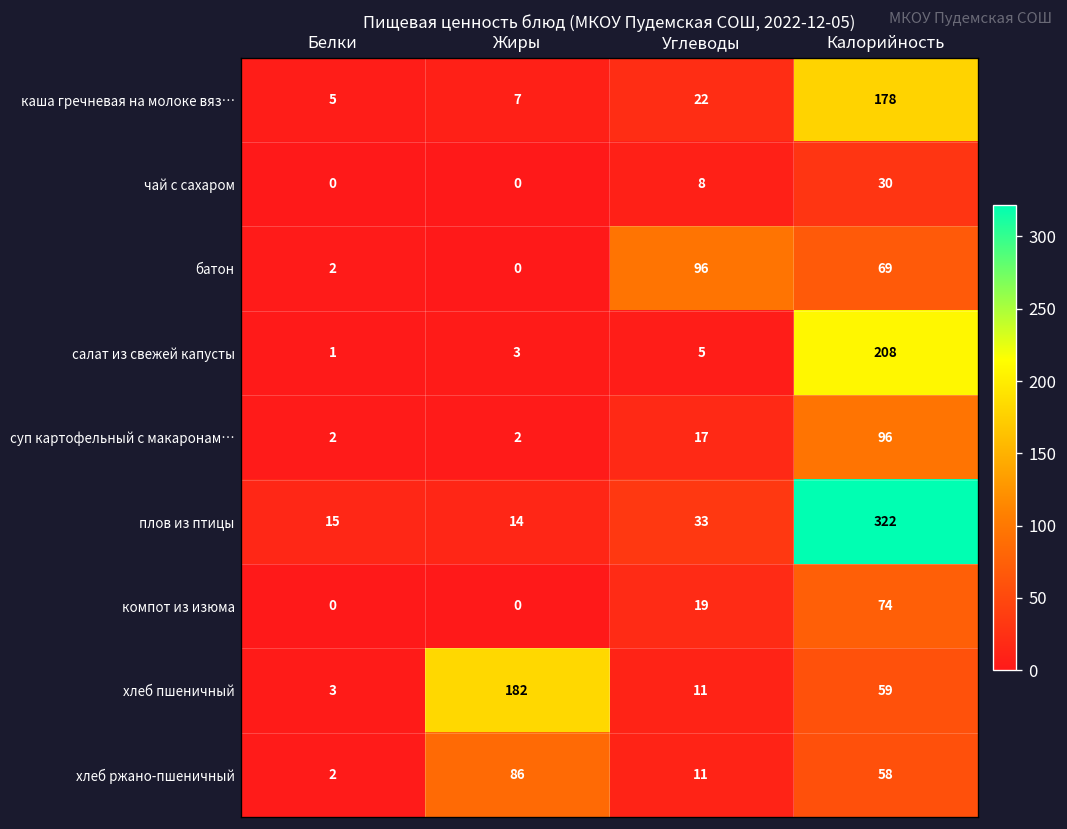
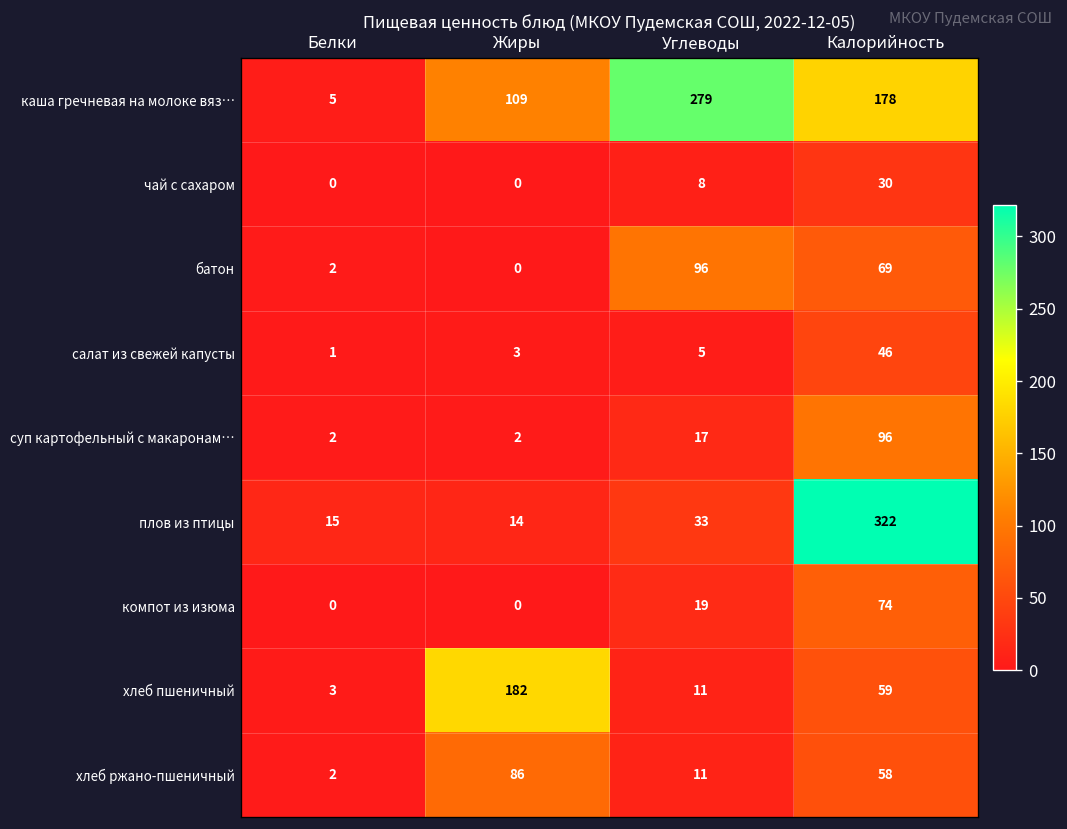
  {
    "каша гречневая на молоке вяз…": {
      "Белки": 5,
-     "Жиры": 7,
-     "Углеводы": 22,
+     "Жиры": 109,
+     "Углеводы": 279,
      "Калорийность": 178
    },
    "чай с сахаром": {
      "Белки": 0,
      "Жиры": 0,
      "Углеводы": 8,
      "Калорийность": 30
    },
    "батон": {
      "Белки": 2,
      "Жиры": 0,
      "Углеводы": 96,
      "Калорийность": 69
    },
    "салат из свежей капусты": {
      "Белки": 1,
      "Жиры": 3,
      "Углеводы": 5,
-     "Калорийность": 208
+     "Калорийность": 46
    },
    "суп картофельный с макаронам…": {
      "Белки": 2,
      "Жиры": 2,
      "Углеводы": 17,
      "Калорийность": 96
    },
    "плов из птицы": {
      "Белки": 15,
      "Жиры": 14,
      "Углеводы": 33,
      "Калорийность": 322
    },
    "компот из изюма": {
      "Белки": 0,
      "Жиры": 0,
      "Углеводы": 19,
      "Калорийность": 74
    },
    "хлеб пшеничный": {
      "Белки": 3,
      "Жиры": 182,
      "Углеводы": 11,
      "Калорийность": 59
    },
    "хлеб ржано-пшеничный": {
      "Белки": 2,
      "Жиры": 86,
      "Углеводы": 11,
      "Калорийность": 58
    }
  }
